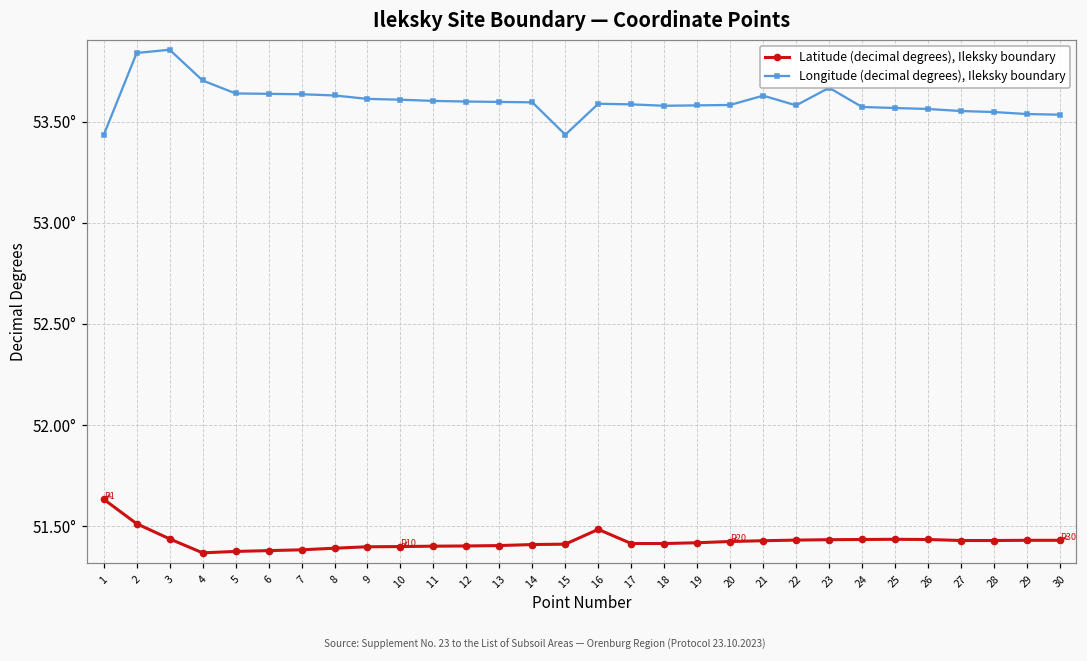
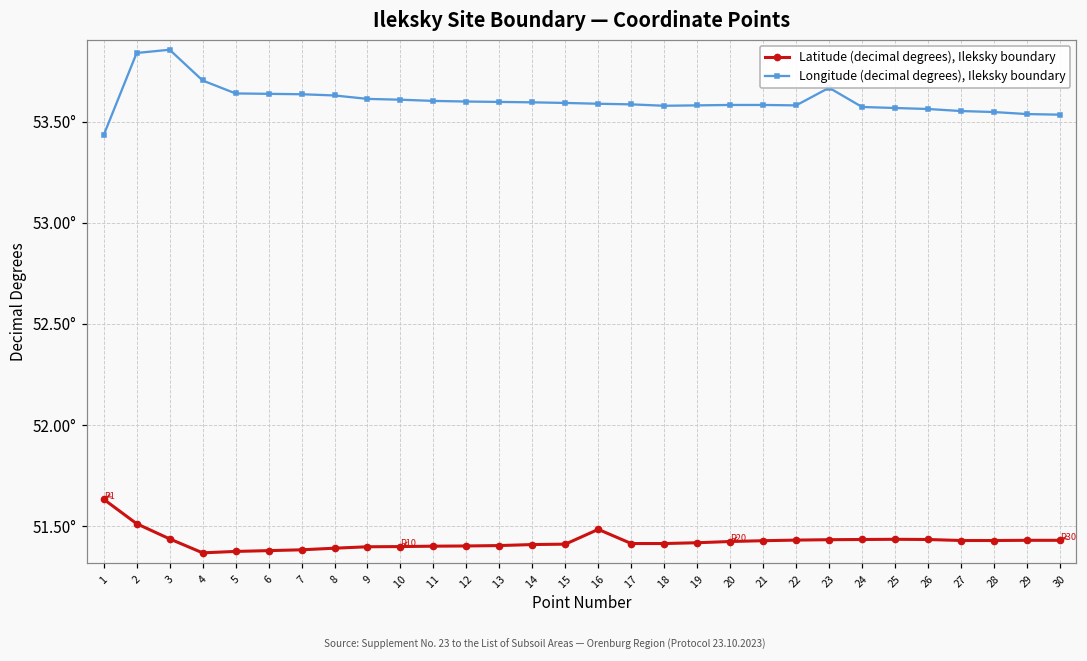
  {
    "Latitude (decimal degrees), Ileksky boundary": {
      "1": "51.63°",
      "2": "51.51°",
      "3": "51.44°",
      "4": "51.37°",
      "5": "51.38°",
      "6": "51.38°",
      "7": "51.38°",
      "8": "51.39°",
      "9": "51.40°",
      "10": "51.40°",
      "11": "51.40°",
      "12": "51.40°",
      "13": "51.40°",
      "14": "51.41°",
      "15": "51.41°",
      "16": "51.48°",
      "17": "51.41°",
      "18": "51.41°",
      "19": "51.42°",
      "20": "51.42°",
      "21": "51.43°",
      "22": "51.43°",
      "23": "51.43°",
      "24": "51.43°",
      "25": "51.44°",
      "26": "51.43°",
      "27": "51.43°",
      "28": "51.43°",
      "29": "51.43°",
      "30": "51.43°"
    },
    "Longitude (decimal degrees), Ileksky boundary": {
      "1": "53.43°",
      "2": "53.84°",
      "3": "53.86°",
      "4": "53.70°",
      "5": "53.64°",
      "6": "53.64°",
      "7": "53.64°",
      "8": "53.63°",
      "9": "53.61°",
      "10": "53.61°",
      "11": "53.60°",
      "12": "53.60°",
      "13": "53.60°",
      "14": "53.60°",
-     "15": "53.44°",
+     "15": "53.59°",
      "16": "53.59°",
      "17": "53.59°",
      "18": "53.58°",
      "19": "53.58°",
      "20": "53.58°",
-     "21": "53.63°",
+     "21": "53.58°",
      "22": "53.58°",
      "23": "53.67°",
      "24": "53.57°",
      "25": "53.57°",
      "26": "53.56°",
      "27": "53.55°",
      "28": "53.55°",
      "29": "53.54°",
      "30": "53.53°"
    }
  }
